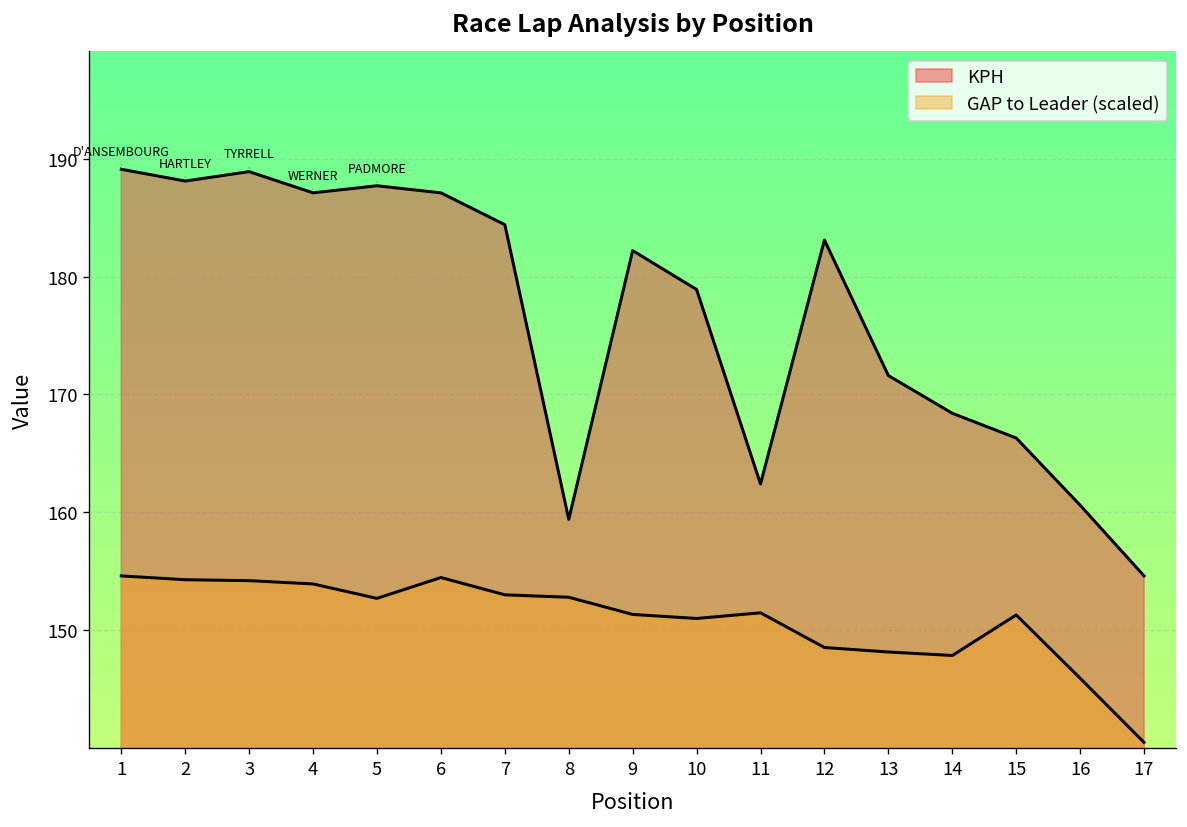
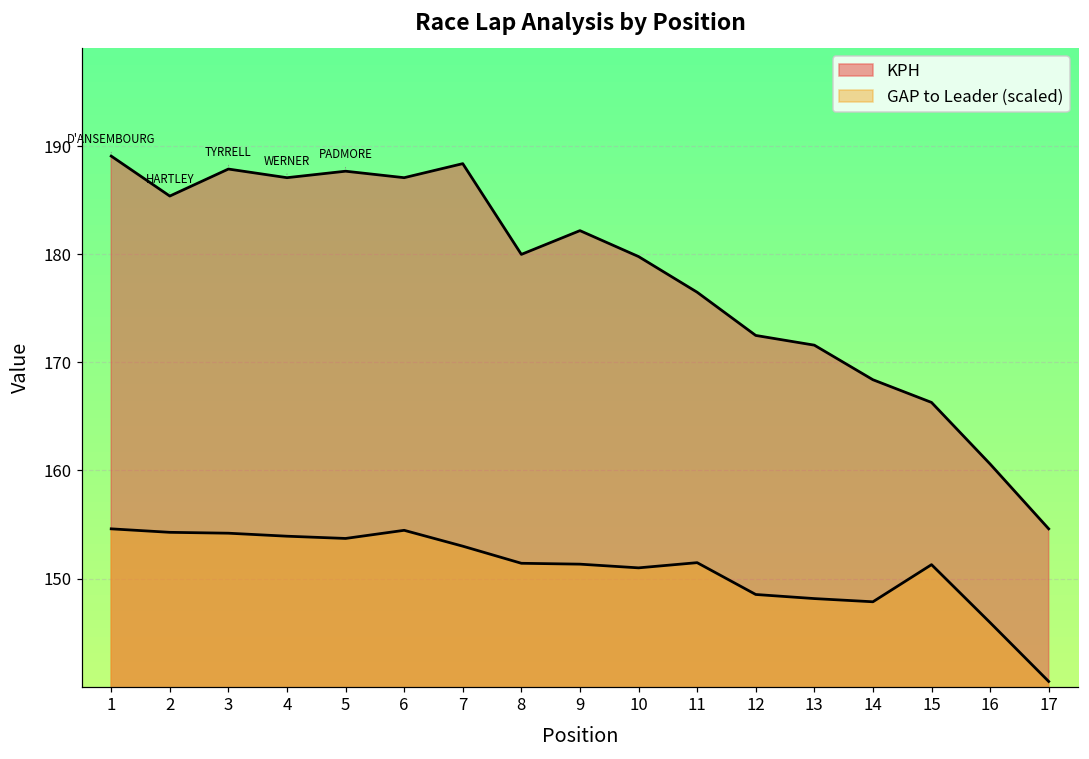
  {
    "KPH": {
      "1": 189,
-     "2": 188,
-     "3": 189,
+     "2": 185,
+     "3": 188,
      "4": 187,
      "5": 188,
      "6": 187,
-     "7": 184,
-     "8": 159,
+     "7": 188,
+     "8": 180,
      "9": 182,
-     "10": 179,
-     "11": 162,
-     "12": 183,
+     "10": 180,
+     "11": 177,
+     "12": 173,
      "13": 172,
      "14": 168,
      "15": 166,
      "16": 161,
      "17": 155
    },
    "GAP to Leader (scaled)": {
      "1": 155,
      "2": 154,
      "3": 154,
      "4": 154,
-     "5": 153,
+     "5": 154,
      "6": 154,
      "7": 153,
-     "8": 153,
+     "8": 151,
      "9": 151,
      "10": 151,
      "11": 151,
      "12": 149,
      "13": 148,
      "14": 148,
      "15": 151,
      "16": 146,
      "17": 140
    }
  }
